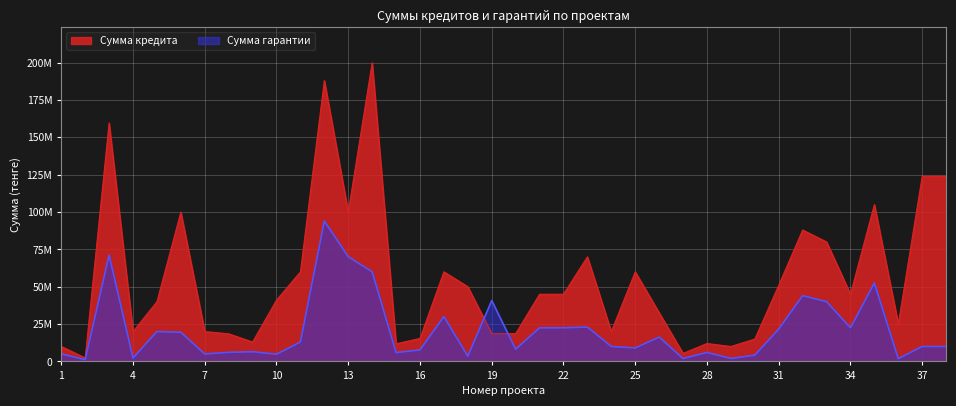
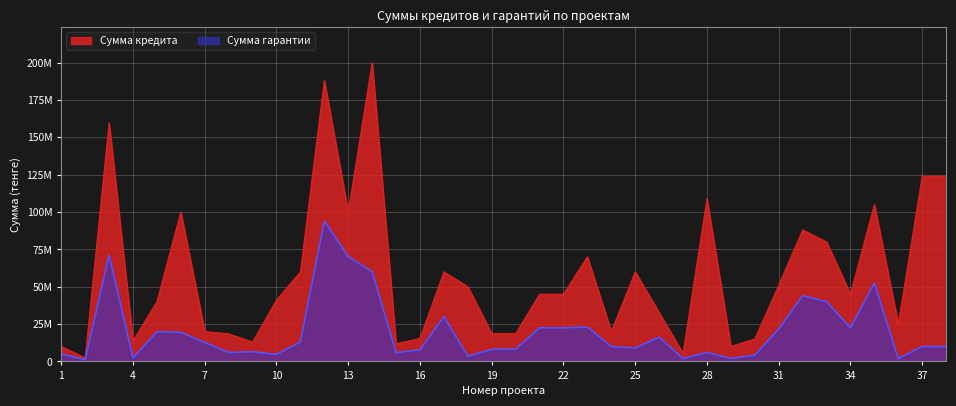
  {
    "Сумма кредита": {
      "1": 10000000,
-     "4": 20000000,
+     "4": 14000000,
      "7": 20000000,
      "10": 41000000,
      "13": 100000000,
      "16": 15000000,
      "19": 19000000,
      "22": 45000000,
      "25": 60000000,
-     "28": 12000000,
+     "28": 109000000,
      "31": 51000000,
      "34": 45000000,
      "37": 124000000
    },
    "Сумма гарантии": {
      "1": 5000000,
      "4": 2000000,
-     "7": 5000000,
+     "7": 13000000,
      "10": 5000000,
      "13": 70000000,
      "16": 8000000,
-     "19": 41000000,
+     "19": 8000000,
      "22": 23000000,
      "25": 9000000,
      "28": 6000000,
      "31": 22000000,
      "34": 23000000,
      "37": 10000000
    }
  }
